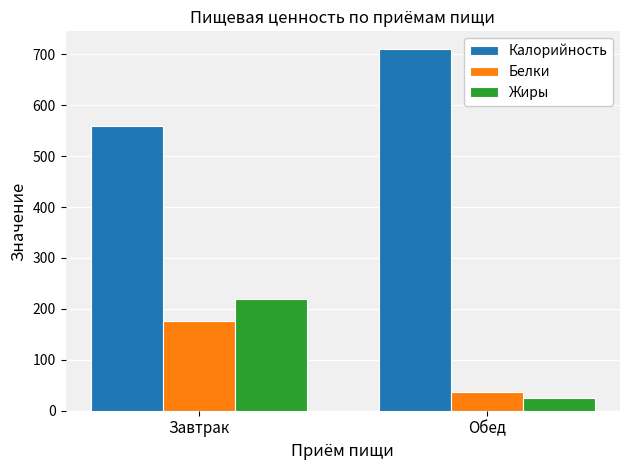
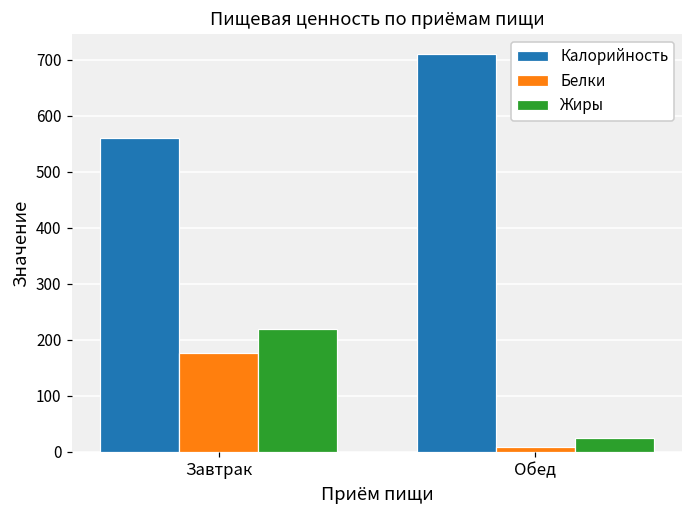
  {
    "Калорийность": {
      "Завтрак": 560,
      "Обед": 710
    },
    "Белки": {
      "Завтрак": 180,
-     "Обед": 40
+     "Обед": 10
    },
    "Жиры": {
      "Завтрак": 220,
      "Обед": 20
    }
  }
